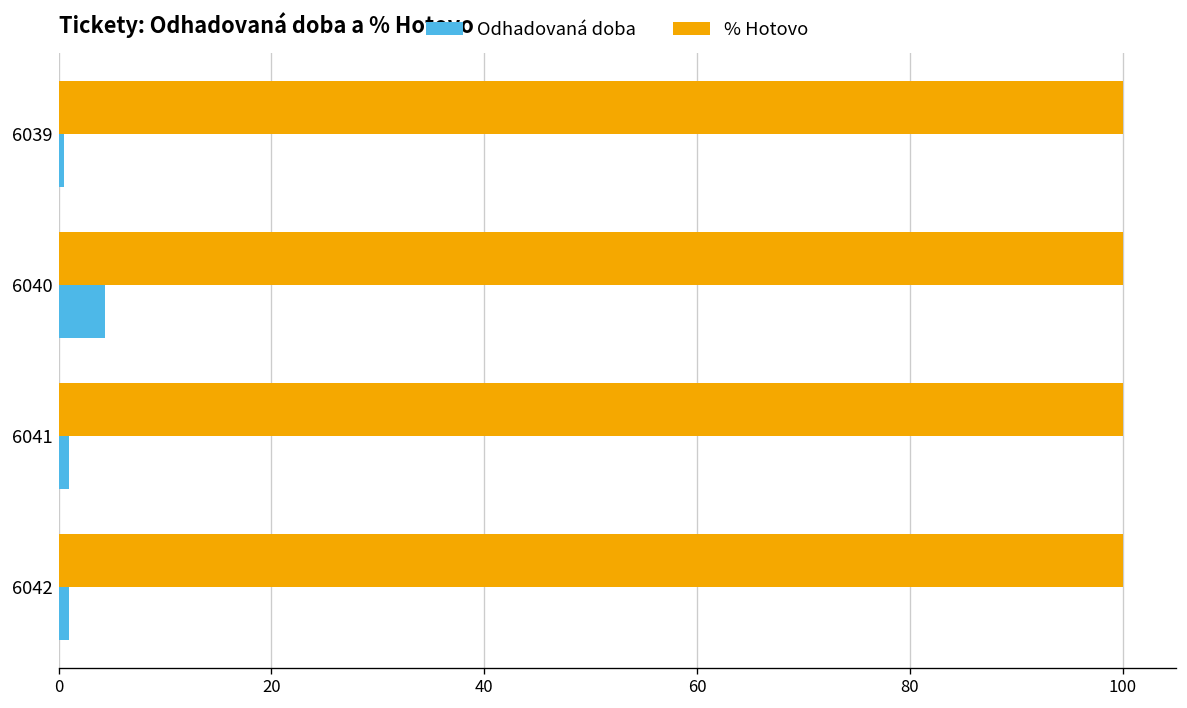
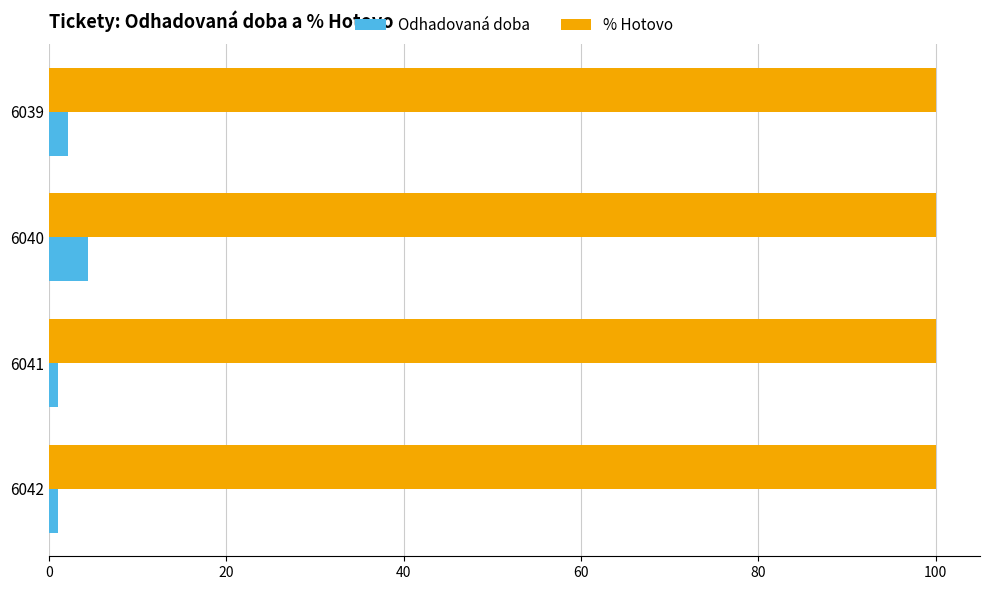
  {
    "Odhadovaná doba": {
-     "6039": 1,
+     "6039": 2,
      "6040": 4,
      "6041": 1,
      "6042": 1
    },
    "% Hotovo": {
      "6039": 100,
      "6040": 100,
      "6041": 100,
      "6042": 100
    }
  }
